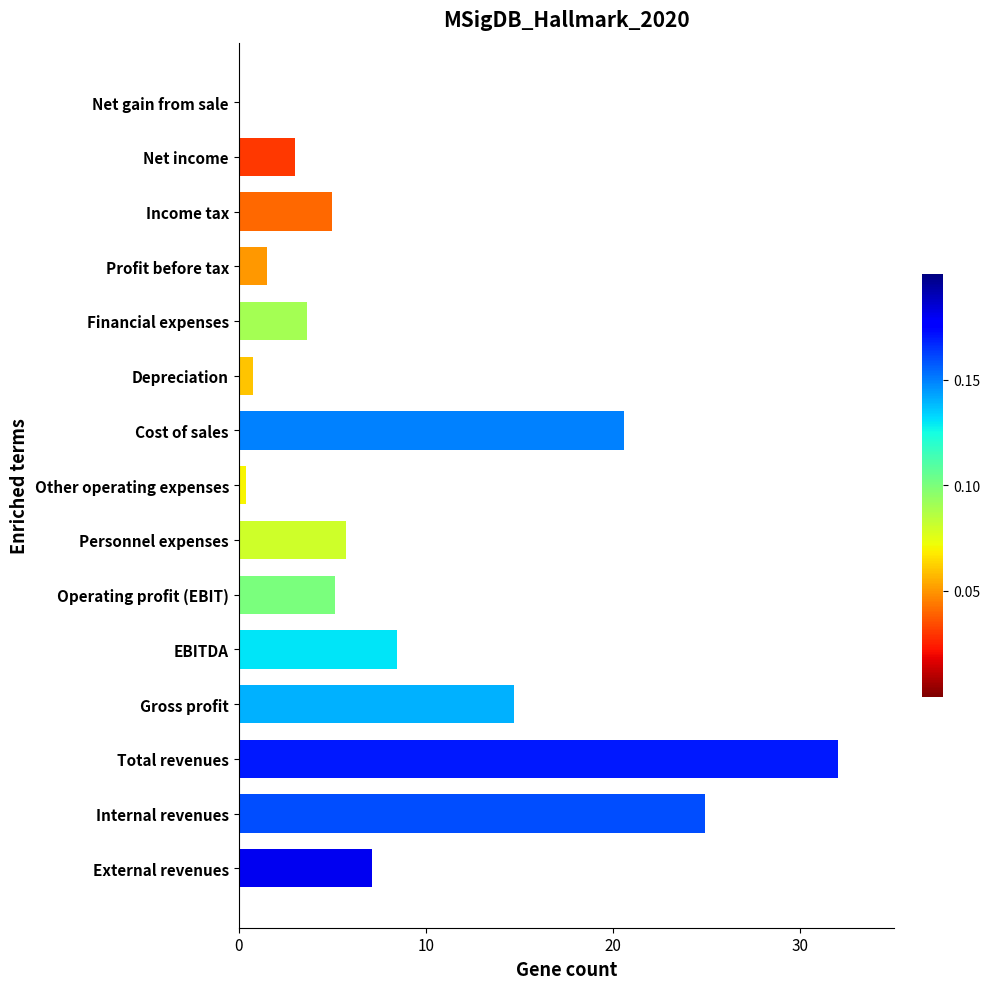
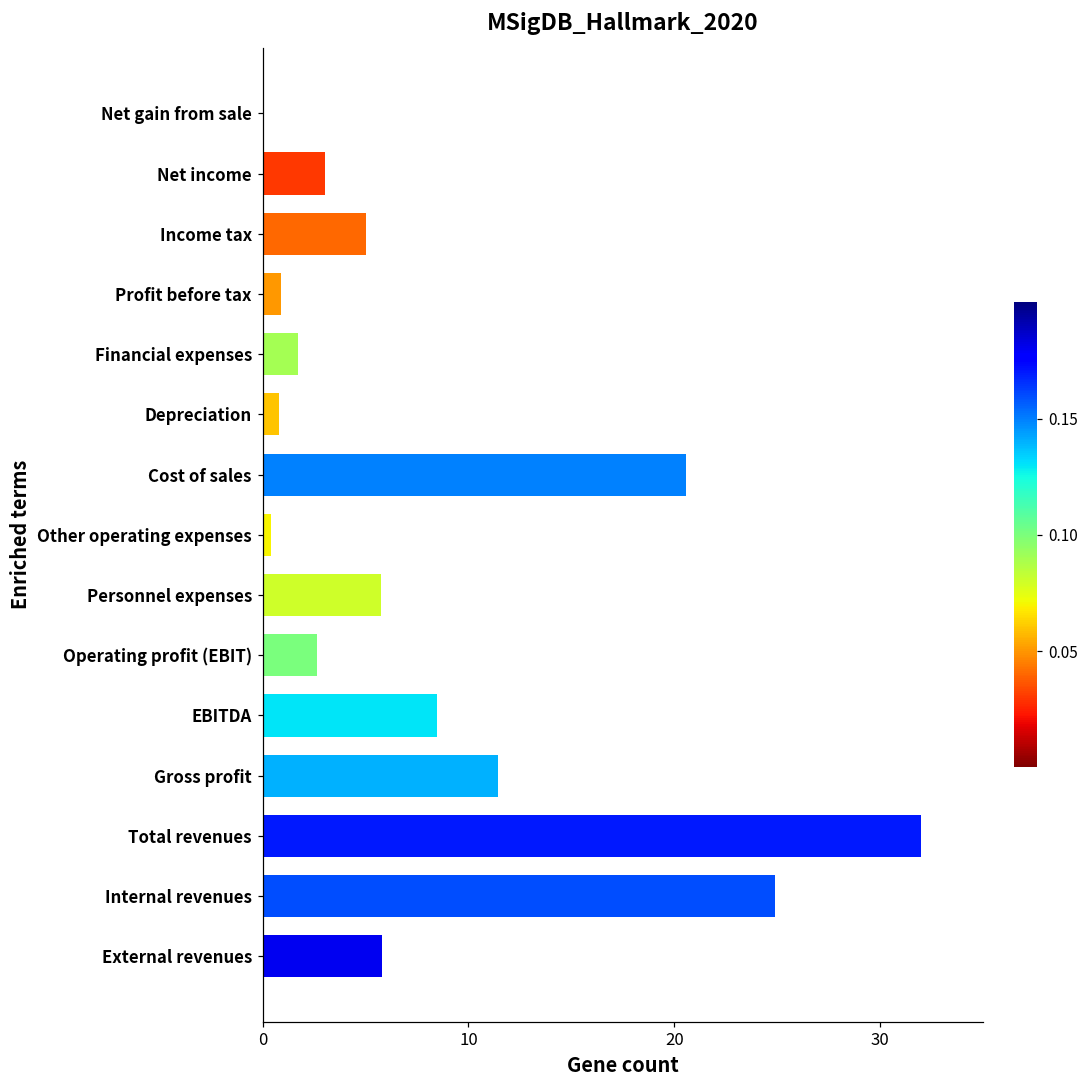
  {
    "Net gain from sale": 0.0,
    "Net income": 3.0,
    "Income tax": 5.0,
-   "Profit before tax": 1.5,
-   "Financial expenses": 3.6,
+   "Profit before tax": 0.9,
+   "Financial expenses": 1.7,
    "Depreciation": 0.8,
    "Cost of sales": 20.6,
    "Other operating expenses": 0.4,
    "Personnel expenses": 5.7,
-   "Operating profit (EBIT)": 5.1,
+   "Operating profit (EBIT)": 2.7,
    "EBITDA": 8.5,
-   "Gross profit": 14.7,
+   "Gross profit": 11.4,
    "Total revenues": 32.0,
    "Internal revenues": 24.9,
-   "External revenues": 7.1
+   "External revenues": 5.8
  }
